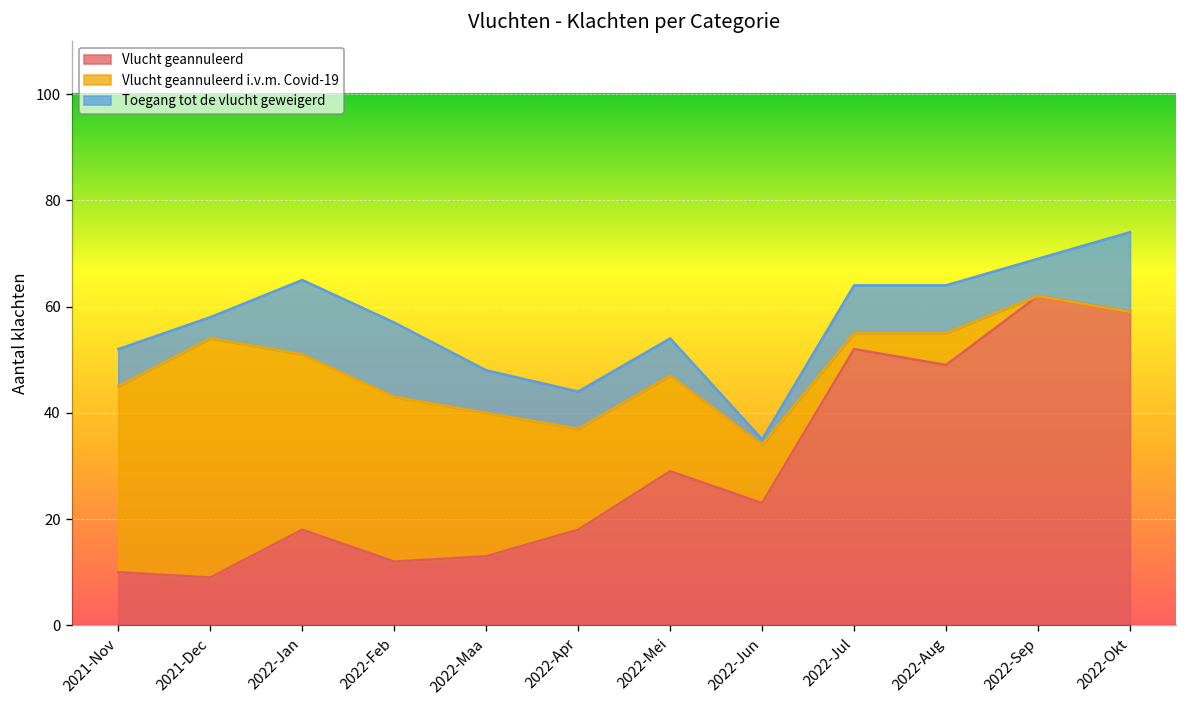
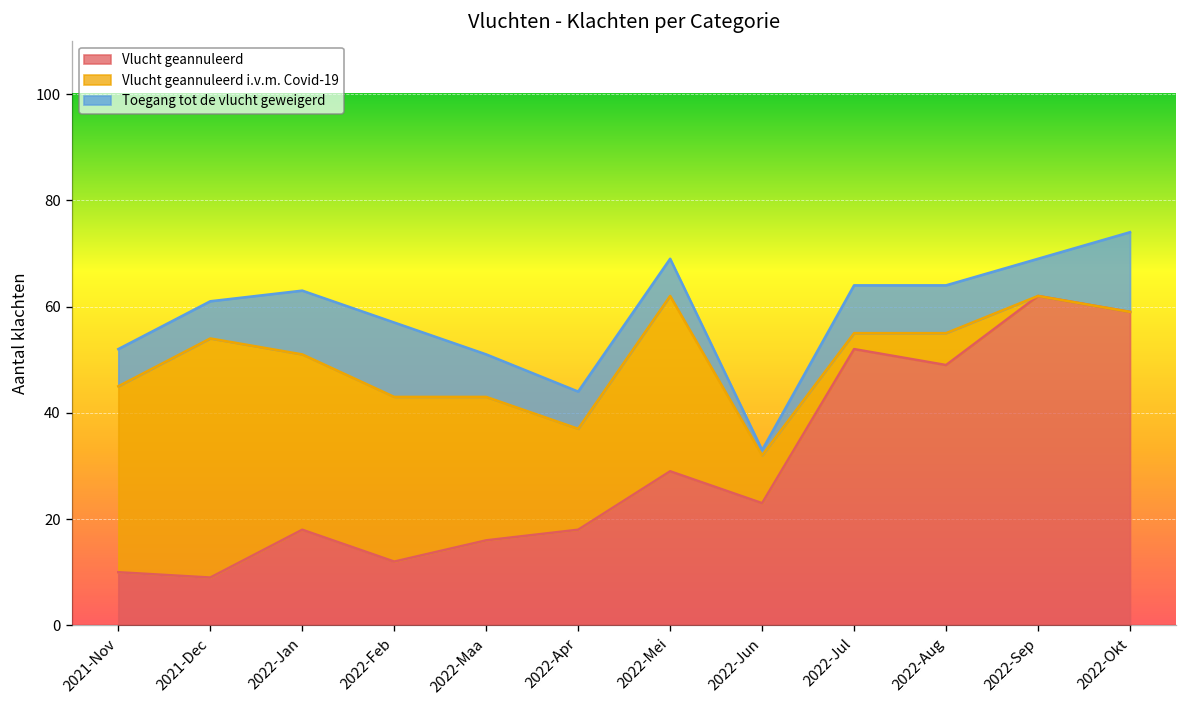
  {
    "Vlucht geannuleerd": {
      "2021-Nov": 10,
      "2021-Dec": 9,
      "2022-Jan": 18,
      "2022-Feb": 12,
-     "2022-Maa": 13,
+     "2022-Maa": 16,
      "2022-Apr": 18,
      "2022-Mei": 29,
      "2022-Jun": 23,
      "2022-Jul": 52,
      "2022-Aug": 49
    },
    "Vlucht geannuleerd i.v.m. Covid-19": {
      "2021-Nov": 35,
      "2021-Dec": 45,
      "2022-Jan": 33,
      "2022-Feb": 31,
      "2022-Maa": 27,
      "2022-Apr": 19,
-     "2022-Mei": 18,
-     "2022-Jun": 11,
+     "2022-Mei": 33,
+     "2022-Jun": 9,
      "2022-Jul": 3,
      "2022-Aug": 6
    },
    "Toegang tot de vlucht geweigerd": {
      "2021-Nov": 7,
-     "2021-Dec": 4,
-     "2022-Jan": 14,
+     "2021-Dec": 7,
+     "2022-Jan": 12,
      "2022-Feb": 14,
      "2022-Maa": 8,
      "2022-Apr": 7,
      "2022-Mei": 7,
      "2022-Jun": 1,
      "2022-Jul": 9,
      "2022-Aug": 9,
      "2022-Sep": 7,
      "2022-Okt": 15
    }
  }
